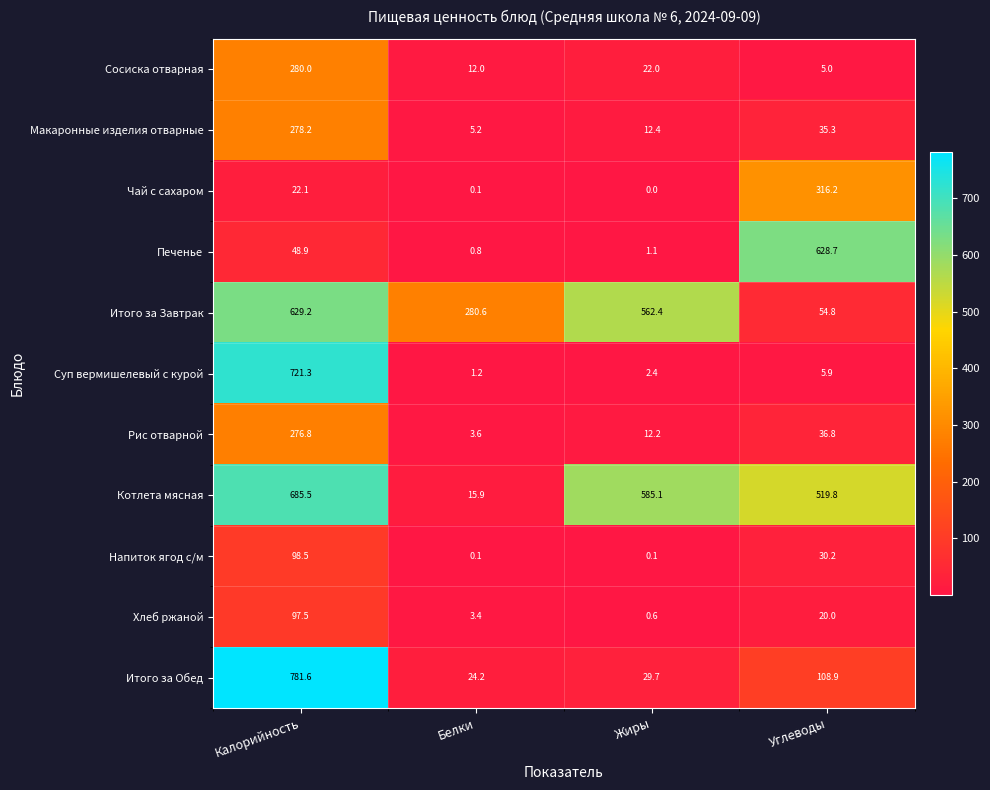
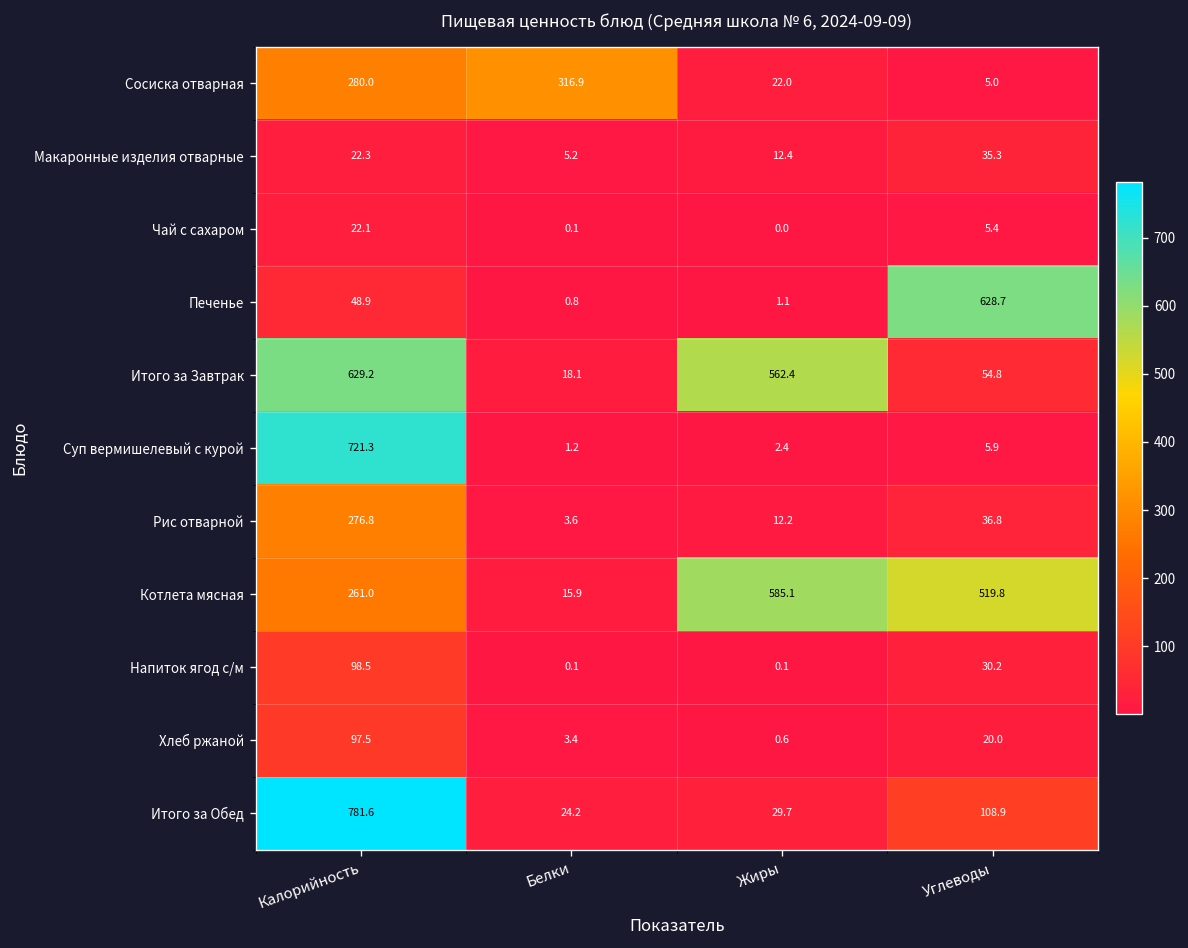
  {
    "Сосиска отварная": {
      "Калорийность": 280.0,
-     "Белки": 12.0,
+     "Белки": 316.9,
      "Жиры": 22.0,
      "Углеводы": 5.0
    },
    "Макаронные изделия отварные": {
-     "Калорийность": 278.2,
+     "Калорийность": 22.3,
      "Белки": 5.2,
      "Жиры": 12.4,
      "Углеводы": 35.3
    },
    "Чай с сахаром": {
      "Калорийность": 22.1,
      "Белки": 0.1,
      "Жиры": 0.0,
-     "Углеводы": 316.2
+     "Углеводы": 5.4
    },
    "Печенье": {
      "Калорийность": 48.9,
      "Белки": 0.8,
      "Жиры": 1.1,
      "Углеводы": 628.7
    },
    "Итого за Завтрак": {
      "Калорийность": 629.2,
-     "Белки": 280.6,
+     "Белки": 18.1,
      "Жиры": 562.4,
      "Углеводы": 54.8
    },
    "Суп вермишелевый с курой": {
      "Калорийность": 721.3,
      "Белки": 1.2,
      "Жиры": 2.4,
      "Углеводы": 5.9
    },
    "Рис отварной": {
      "Калорийность": 276.8,
      "Белки": 3.6,
      "Жиры": 12.2,
      "Углеводы": 36.8
    },
    "Котлета мясная": {
-     "Калорийность": 685.5,
+     "Калорийность": 261.0,
      "Белки": 15.9,
      "Жиры": 585.1,
      "Углеводы": 519.8
    },
    "Напиток ягод с/м": {
      "Калорийность": 98.5,
      "Белки": 0.1,
      "Жиры": 0.1,
      "Углеводы": 30.2
    },
    "Хлеб ржаной": {
      "Калорийность": 97.5,
      "Белки": 3.4,
      "Жиры": 0.6,
      "Углеводы": 20.0
    },
    "Итого за Обед": {
      "Калорийность": 781.6,
      "Белки": 24.2,
      "Жиры": 29.7,
      "Углеводы": 108.9
    }
  }
